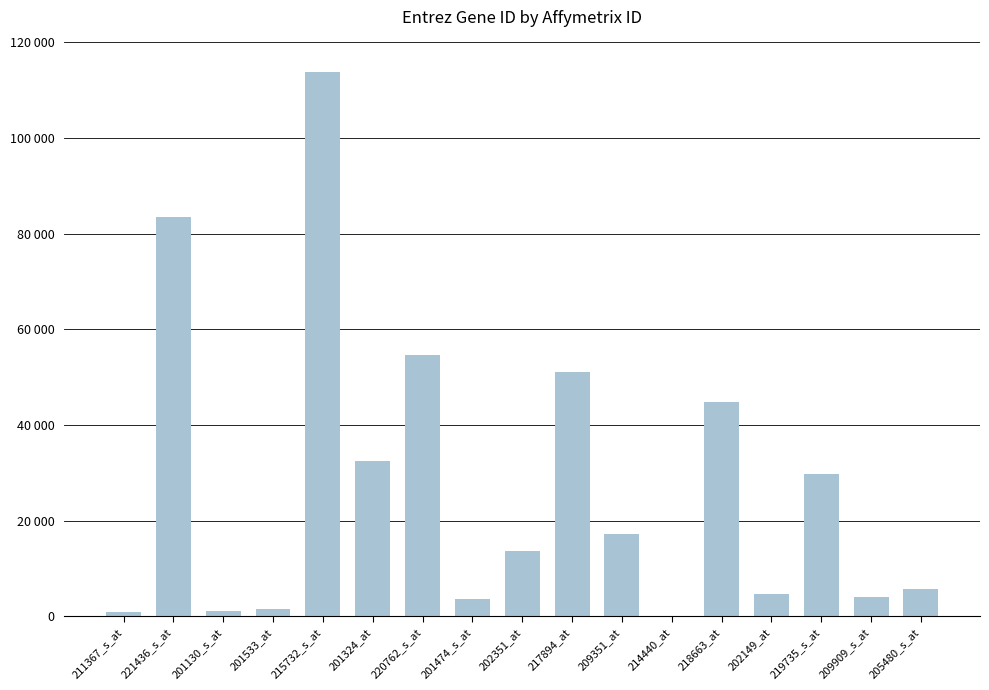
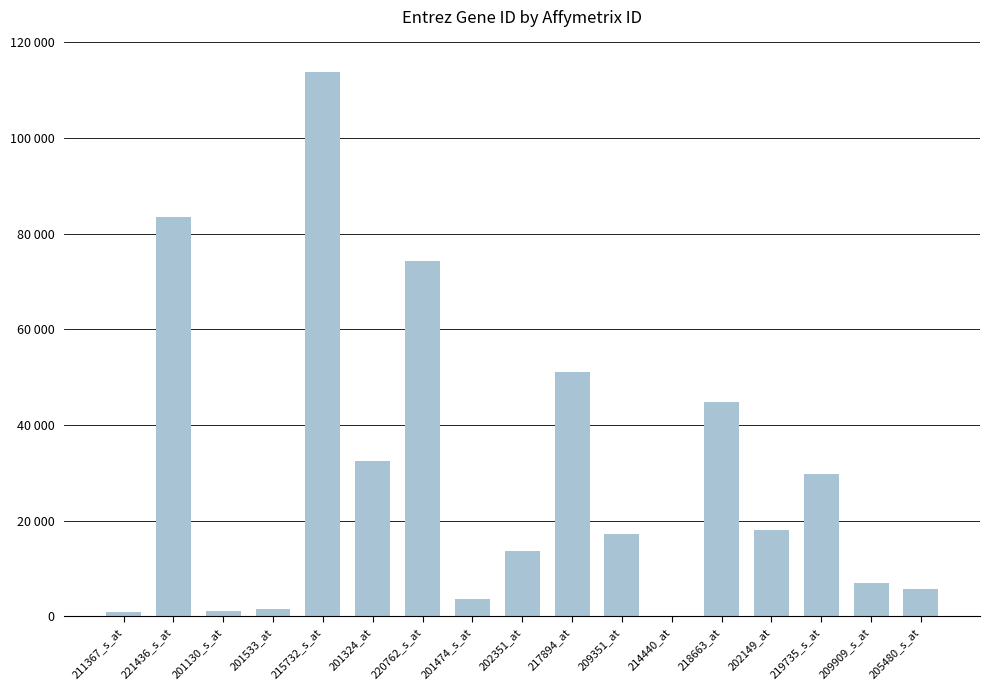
  {
    "211367_s_at": 1000,
    "221436_s_at": 83000,
    "201130_s_at": 1000,
    "201533_at": 1000,
    "215732_s_at": 114000,
    "201324_at": 33000,
-   "220762_s_at": 55000,
+   "220762_s_at": 74000,
    "201474_s_at": 4000,
    "202351_at": 14000,
    "217894_at": 51000,
    "209351_at": 17000,
    "218663_at": 45000,
-   "202149_at": 5000,
+   "202149_at": 18000,
    "219735_s_at": 30000,
-   "209909_s_at": 4000,
+   "209909_s_at": 7000,
    "205480_s_at": 6000
  }
